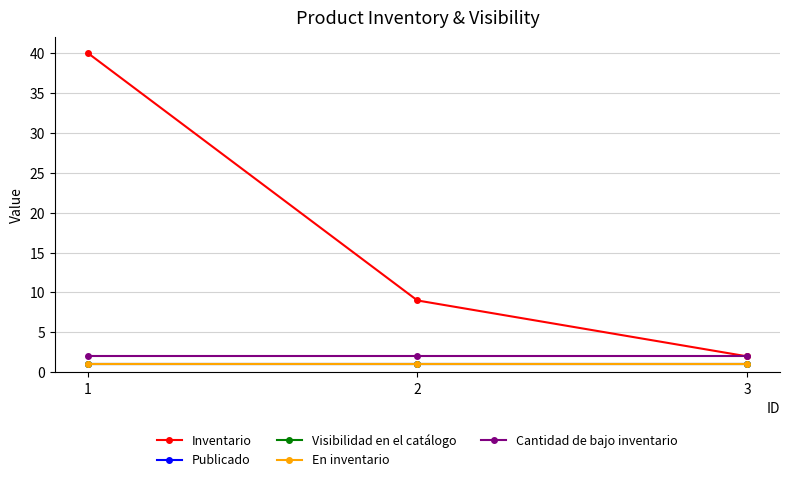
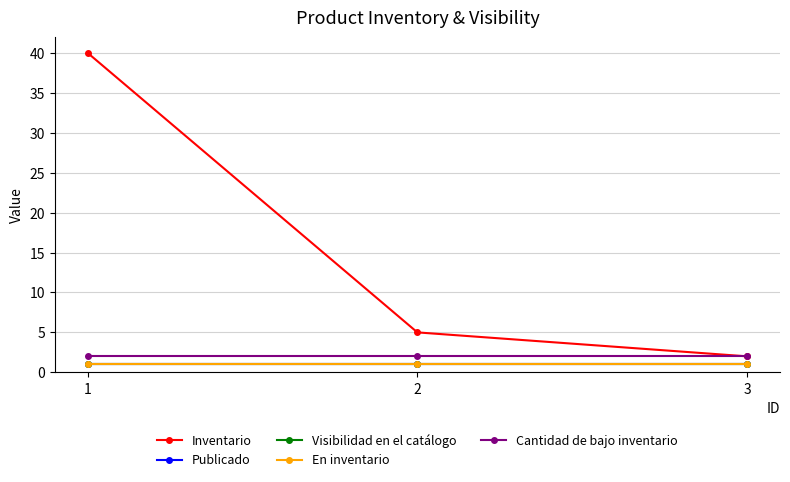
  {
    "Inventario": {
      "1": 40,
-     "2": 9
+     "2": 5
    },
    "En inventario": {
      "1": 1,
      "2": 1,
      "3": 1
    },
    "Cantidad de bajo inventario": {
      "1": 2,
      "2": 2
    }
  }
